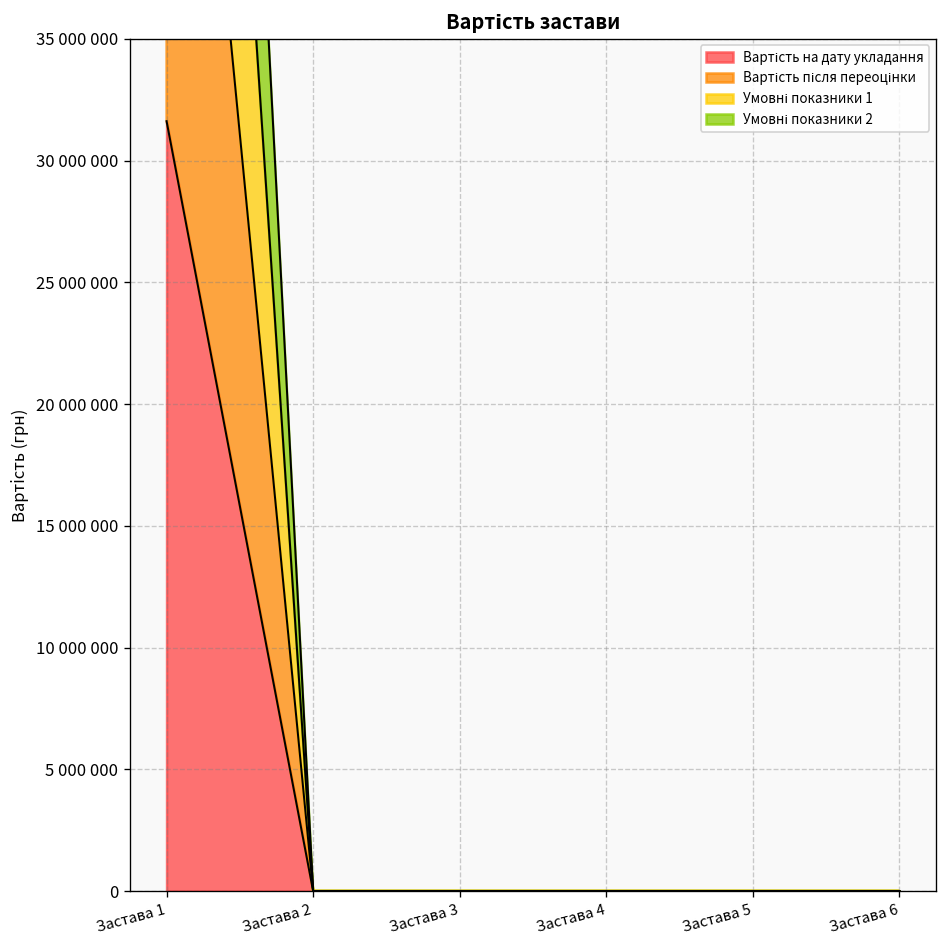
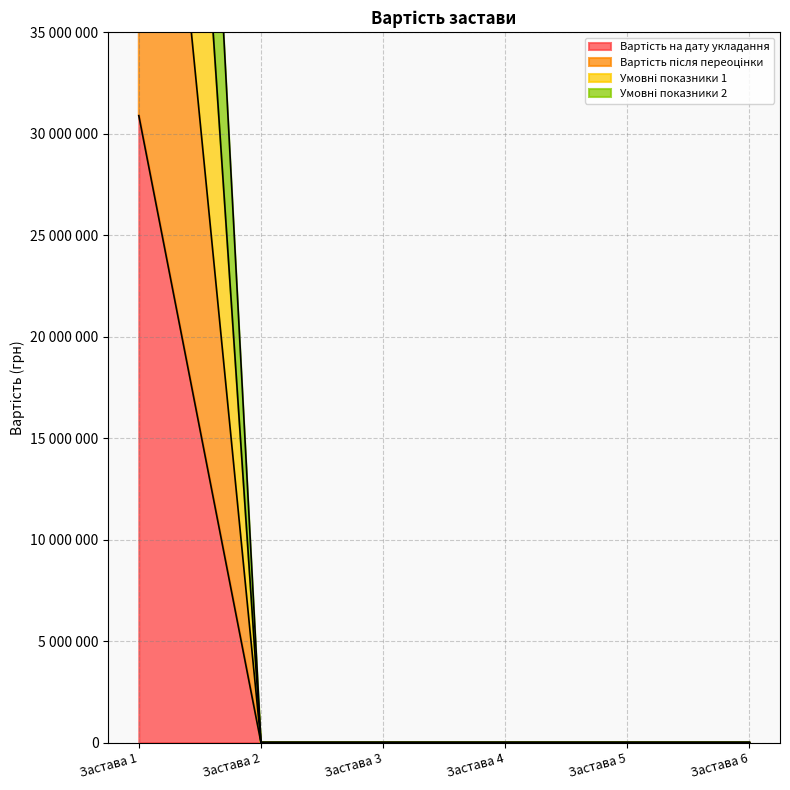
  {
    "Вартість на дату укладання": {
-     "Застава 1": 31600000
+     "Застава 1": 30900000
    }
  }
